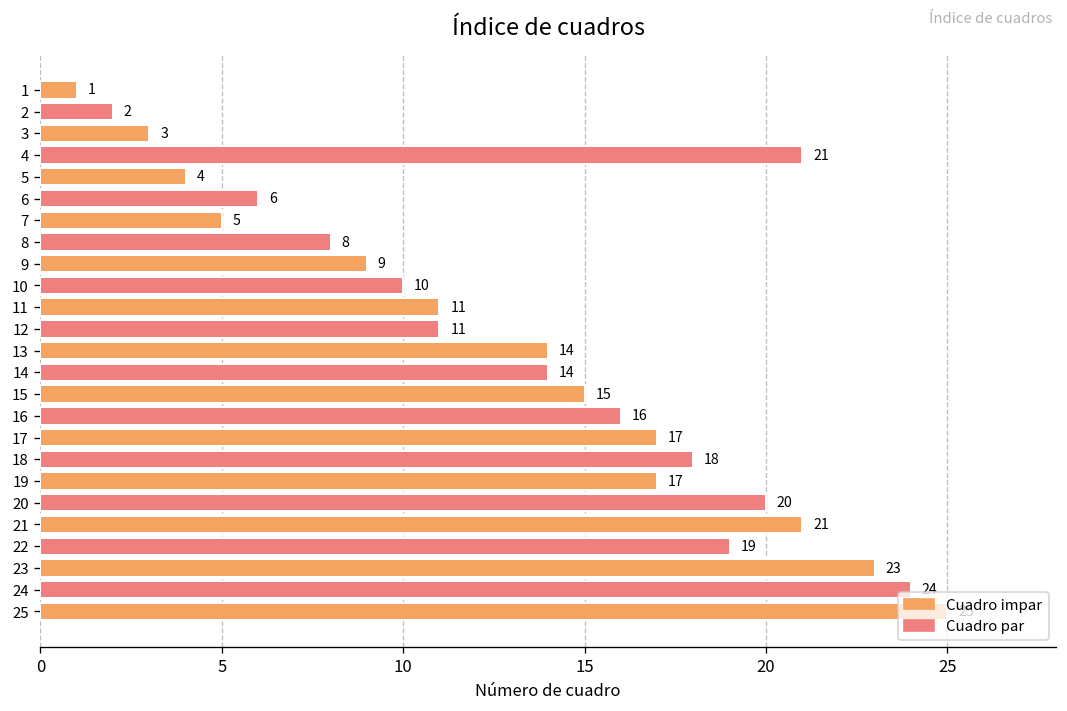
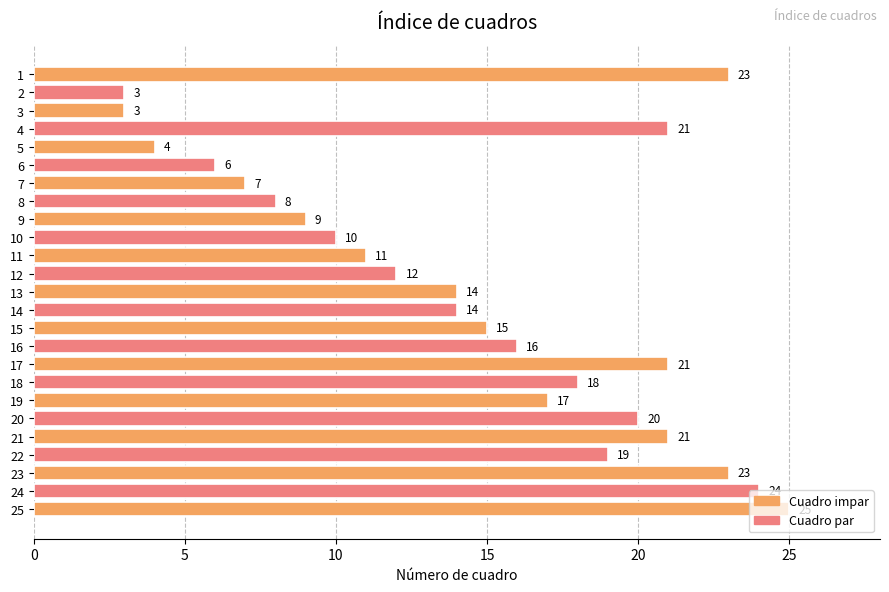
  {
-   "1": 1,
-   "2": 2,
+   "1": 23,
+   "2": 3,
    "3": 3,
    "4": 21,
    "5": 4,
    "6": 6,
-   "7": 5,
+   "7": 7,
    "8": 8,
    "9": 9,
    "10": 10,
    "11": 11,
-   "12": 11,
+   "12": 12,
    "13": 14,
    "14": 14,
    "15": 15,
    "16": 16,
-   "17": 17,
+   "17": 21,
    "18": 18,
    "19": 17,
    "20": 20,
    "21": 21,
    "22": 19,
    "23": 23
  }
